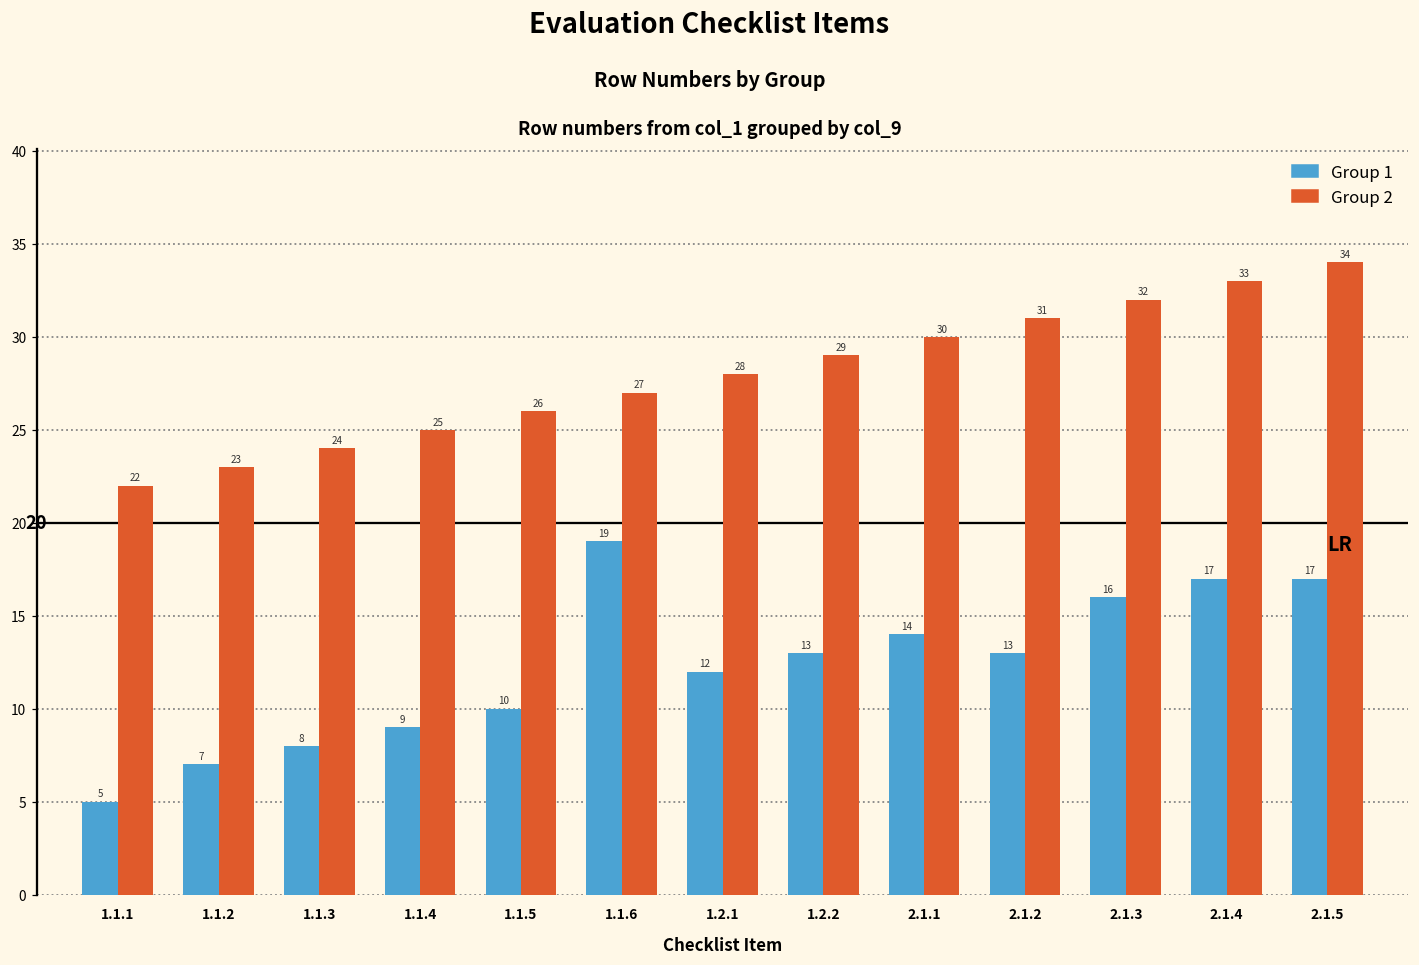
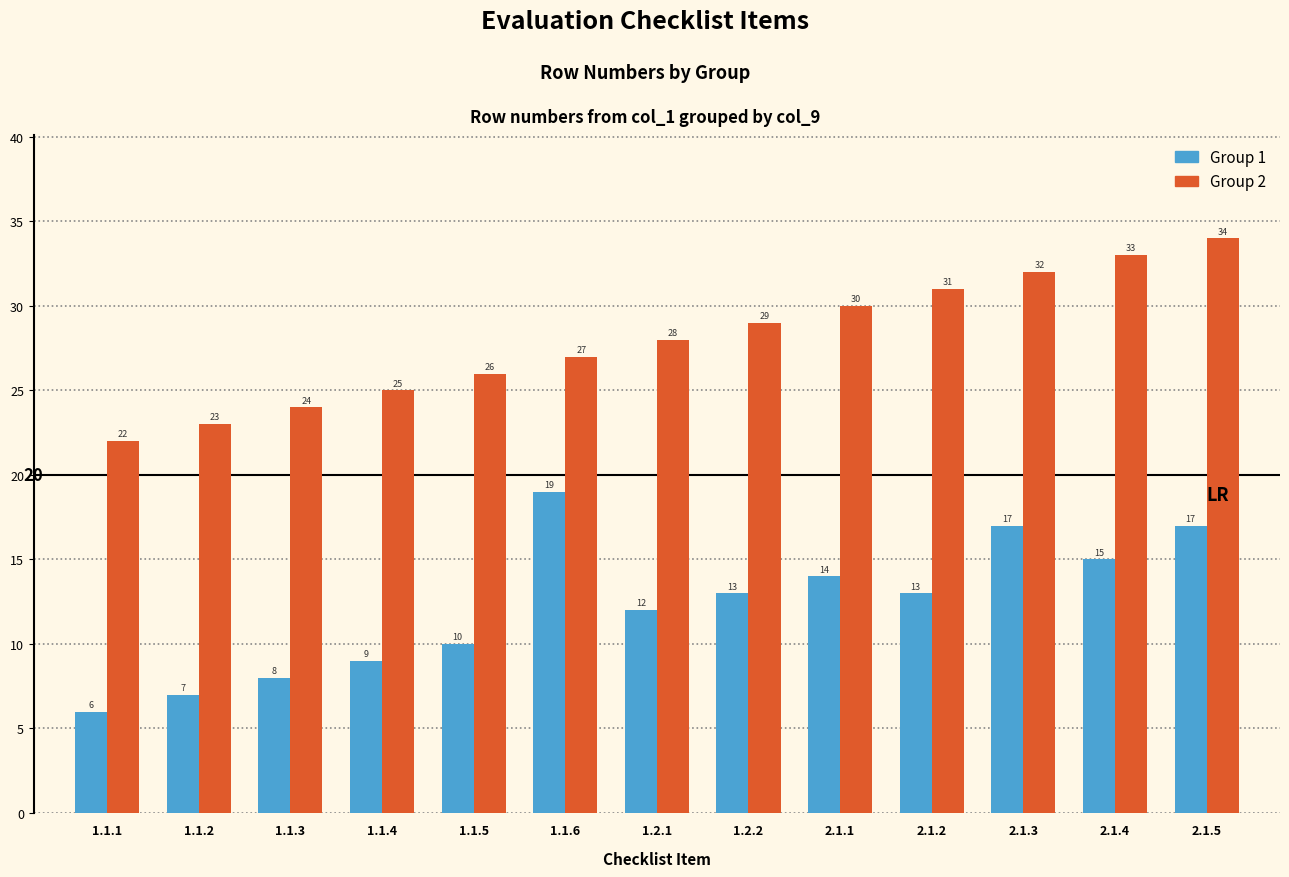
  {
    "Group 1": {
-     "1.1.1": 5,
+     "1.1.1": 6,
      "1.1.2": 7,
      "1.1.3": 8,
      "1.1.4": 9,
      "1.1.5": 10,
      "1.1.6": 19,
      "1.2.1": 12,
      "1.2.2": 13,
      "2.1.1": 14,
      "2.1.2": 13,
-     "2.1.3": 16,
-     "2.1.4": 17,
+     "2.1.3": 17,
+     "2.1.4": 15,
      "2.1.5": 17
    },
    "Group 2": {
      "1.1.1": 22,
      "1.1.2": 23,
      "1.1.3": 24,
      "1.1.4": 25,
      "1.1.5": 26,
      "1.1.6": 27,
      "1.2.1": 28,
      "1.2.2": 29,
      "2.1.1": 30,
      "2.1.2": 31,
      "2.1.3": 32,
      "2.1.4": 33,
      "2.1.5": 34
    }
  }
